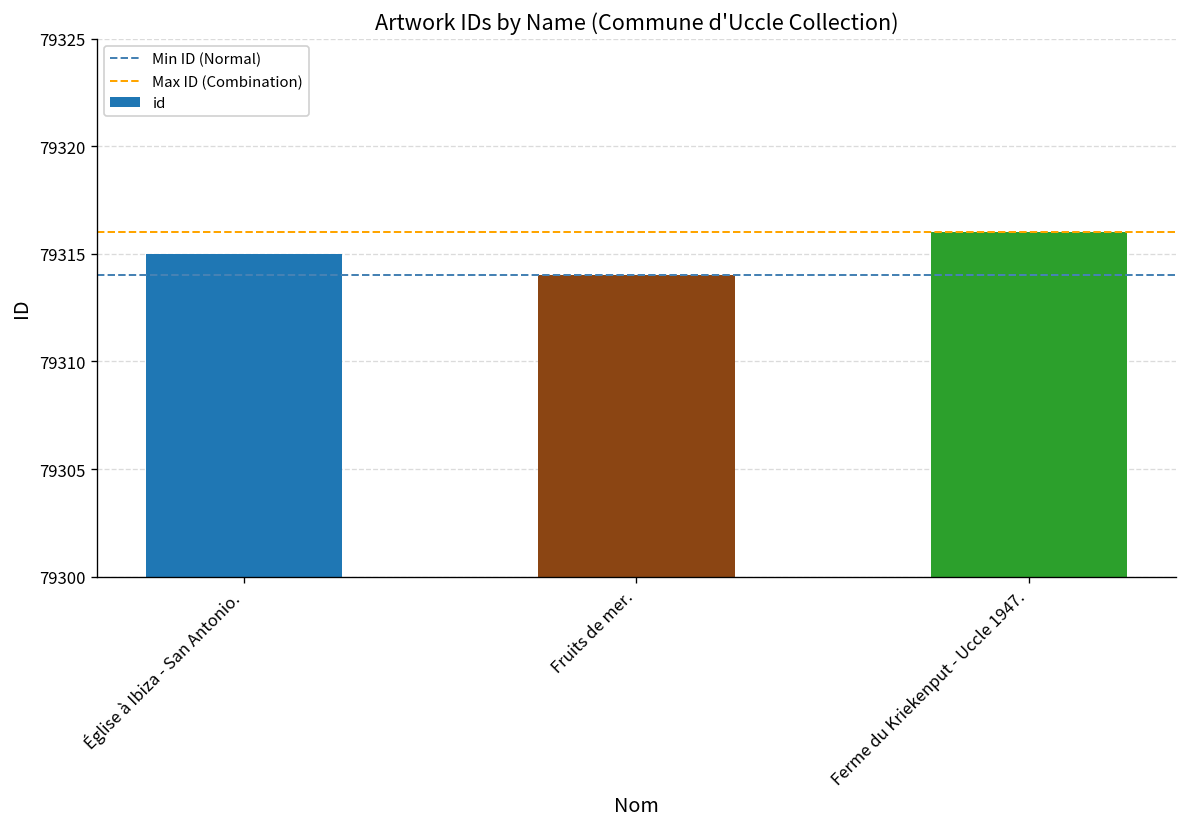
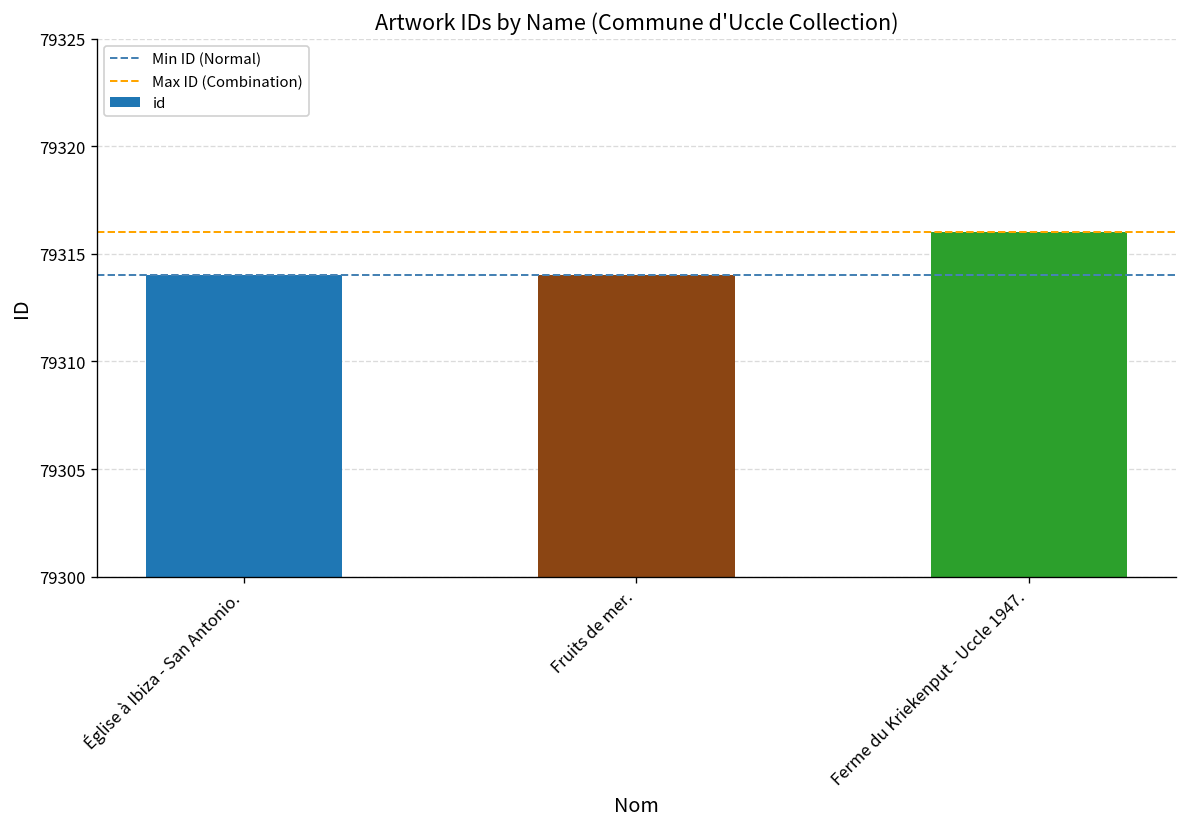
  {
-   "Église à Ibiza - San Antonio.": 79315,
+   "Église à Ibiza - San Antonio.": 79314,
    "Fruits de mer.": 79314,
    "Ferme du Kriekenput - Uccle 1947.": 79316
  }
